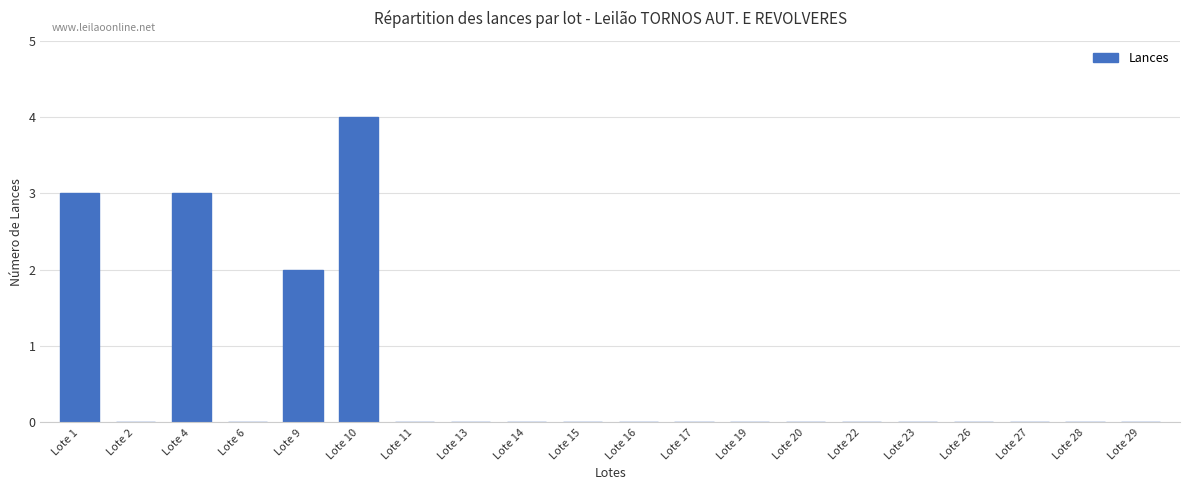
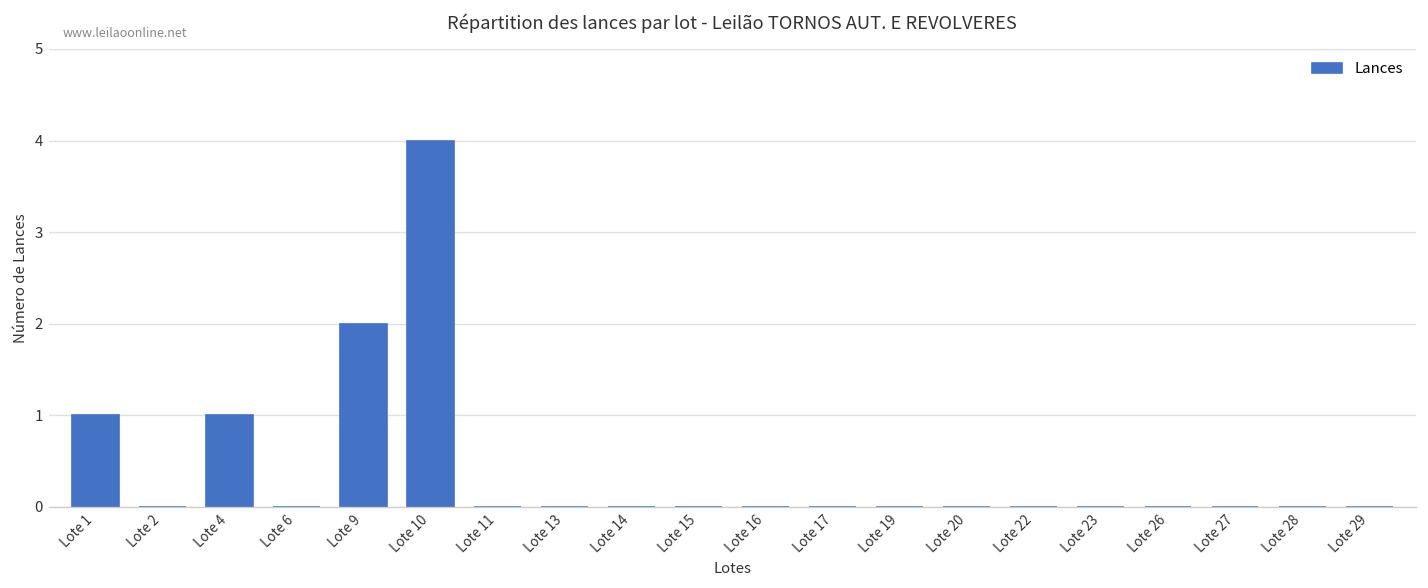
  {
-   "Lote 1": 3,
+   "Lote 1": 1,
    "Lote 2": 0,
-   "Lote 4": 3,
+   "Lote 4": 1,
    "Lote 6": 0,
    "Lote 9": 2,
    "Lote 10": 4,
    "Lote 11": 0,
    "Lote 13": 0,
    "Lote 14": 0,
    "Lote 15": 0,
    "Lote 16": 0,
    "Lote 17": 0,
    "Lote 19": 0,
    "Lote 20": 0,
    "Lote 22": 0,
    "Lote 23": 0,
    "Lote 26": 0,
    "Lote 27": 0,
    "Lote 28": 0,
    "Lote 29": 0
  }
